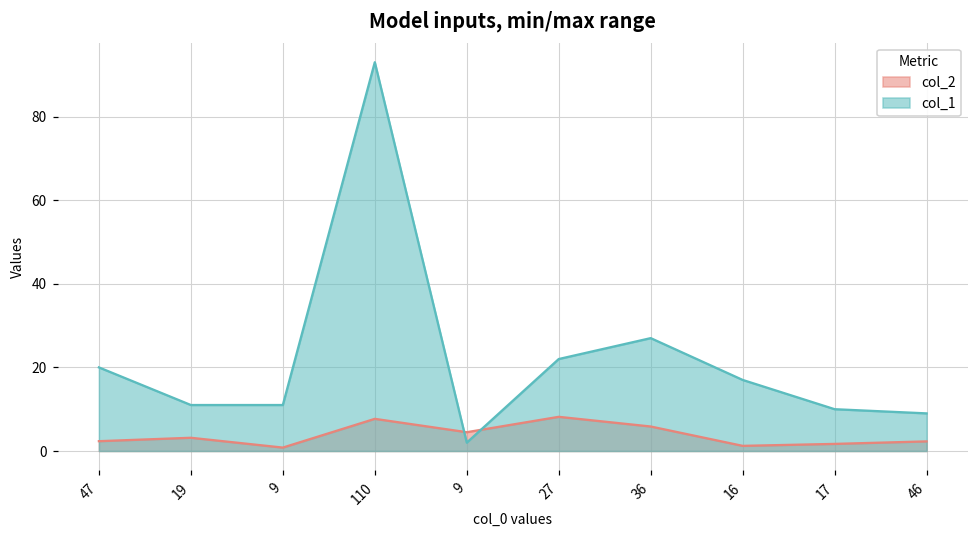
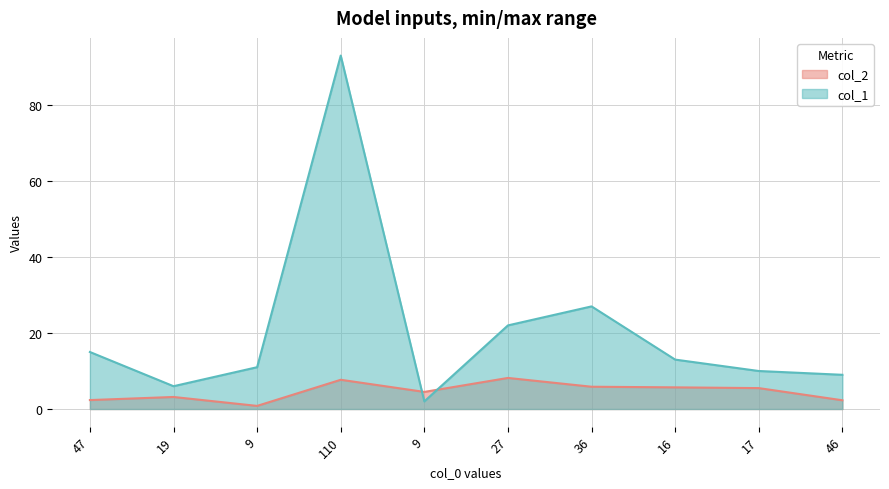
  {
    "col_2": {
      "47": 2,
      "19": 3,
      "110": 8,
      "27": 8,
      "36": 6,
-     "16": 1,
-     "17": 2,
+     "16": 6,
+     "17": 6,
      "46": 2
    },
    "col_1": {
-     "47": 20,
-     "19": 11,
+     "47": 15,
+     "19": 6,
      "110": 93,
      "27": 22,
      "36": 27,
-     "16": 17,
+     "16": 13,
      "17": 10,
      "46": 9
    }
  }
